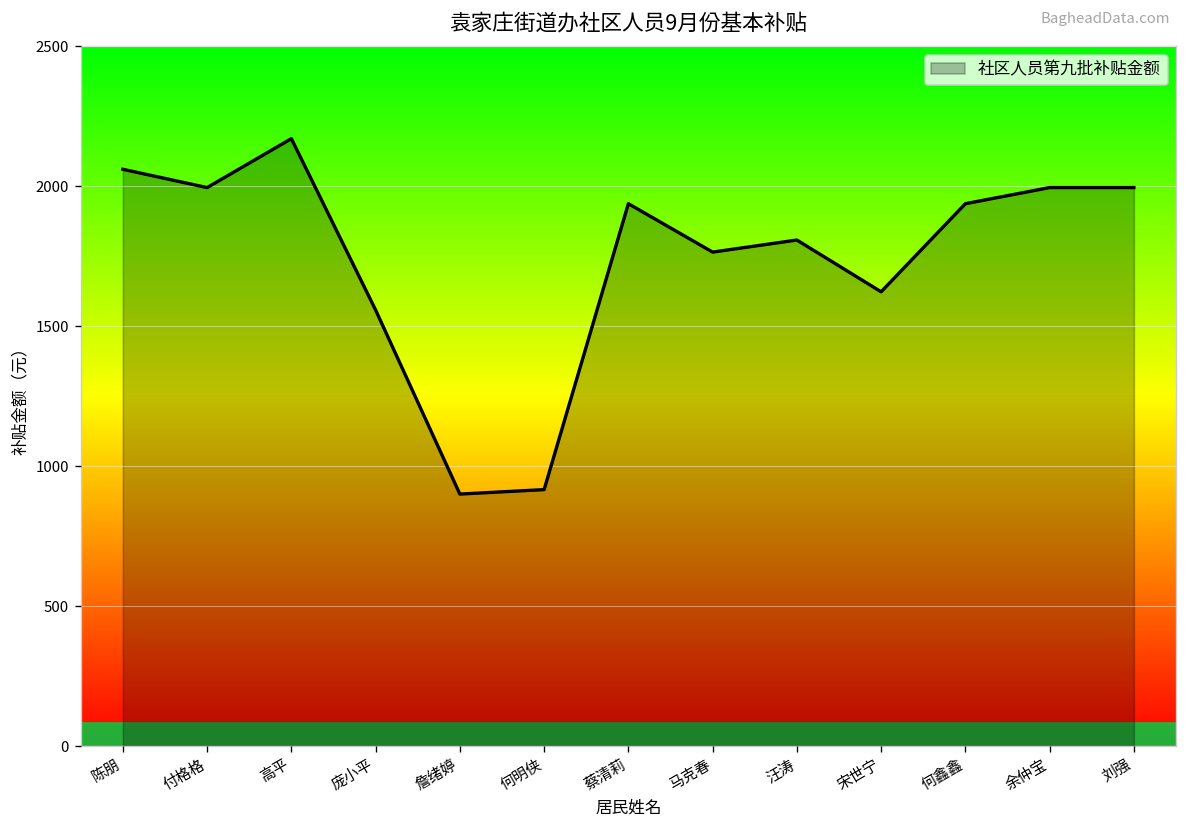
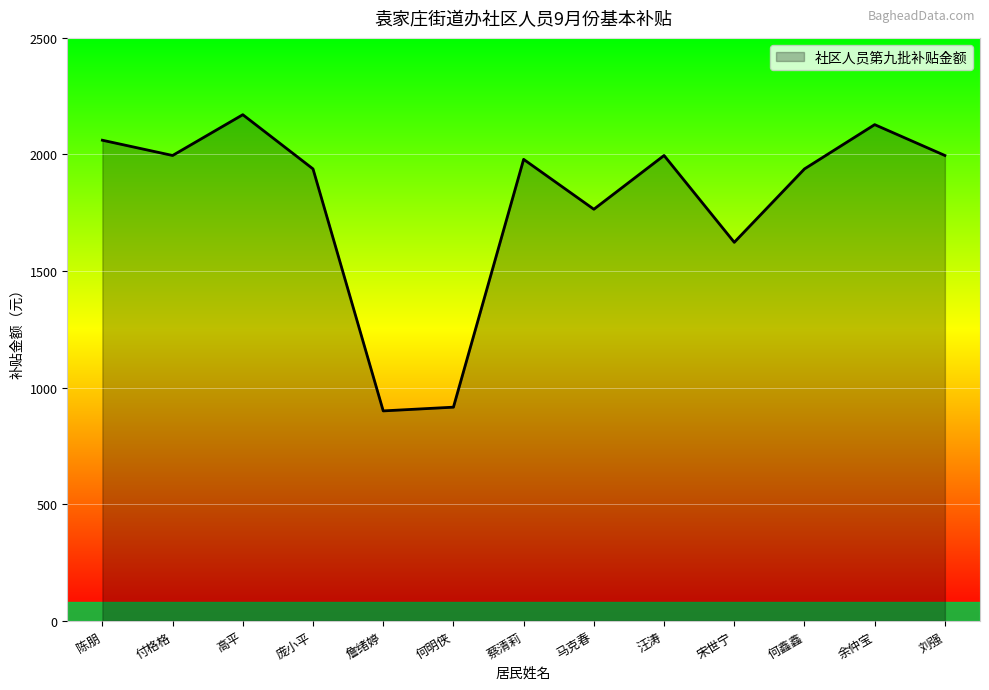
  {
    "陈朋": 2060,
    "付格格": 2000,
    "高平": 2170,
-   "庞小平": 1560,
+   "庞小平": 1940,
    "詹绪婷": 900,
    "何明侠": 920,
-   "蔡清莉": 1940,
+   "蔡清莉": 1980,
    "马克春": 1770,
-   "汪涛": 1810,
+   "汪涛": 2000,
    "宋世宁": 1620,
    "何鑫鑫": 1940,
-   "余仲宝": 2000,
+   "余仲宝": 2130,
    "刘强": 2000
  }
